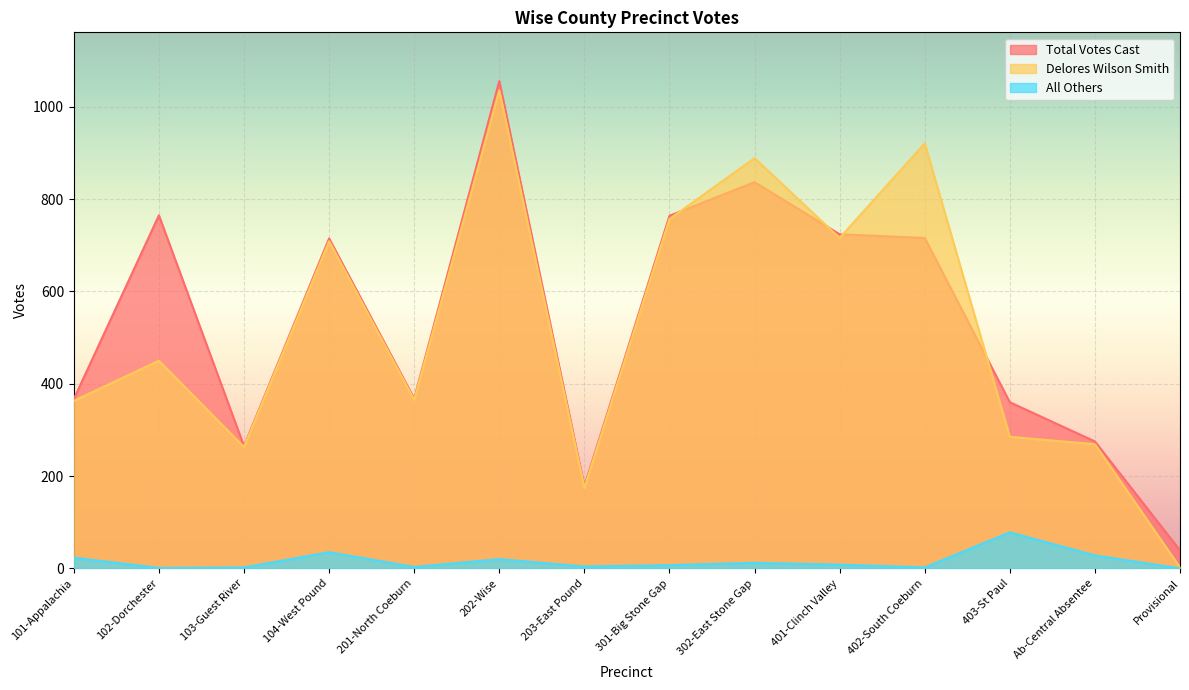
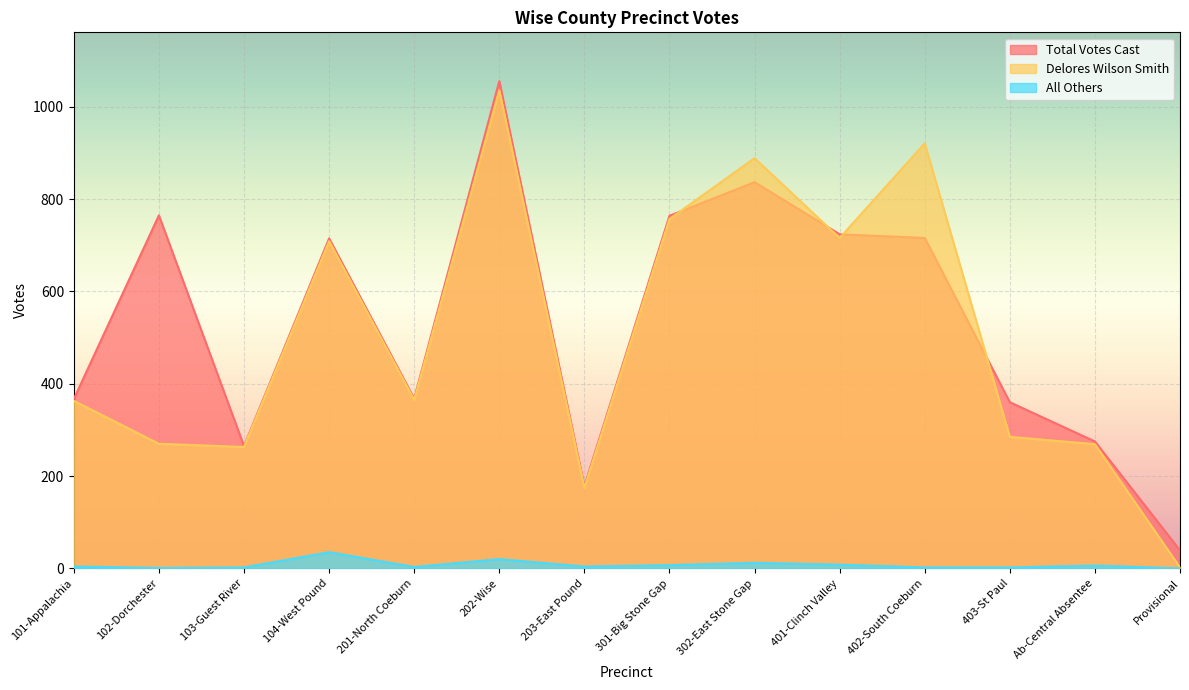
  {
    "Total Votes Cast": {
      "102-Dorchester": 770,
      "104-West Pound": 720,
      "202-Wise": 1060,
      "301-Big Stone Gap": 760,
      "302-East Stone Gap": 840,
      "401-Clinch Valley": 720,
      "402-South Coeburn": 720,
      "403-St Paul": 360,
      "Ab-Central Absentee": 280,
      "Provisional": 40
    },
    "Delores Wilson Smith": {
-     "102-Dorchester": 450,
+     "102-Dorchester": 270,
      "104-West Pound": 710,
      "202-Wise": 1040,
      "301-Big Stone Gap": 760,
      "302-East Stone Gap": 890,
      "401-Clinch Valley": 720,
      "402-South Coeburn": 920,
      "403-St Paul": 290,
      "Ab-Central Absentee": 270
    },
    "All Others": {
-     "101-Appalachia": 20,
+     "101-Appalachia": 0,
      "102-Dorchester": 0,
      "103-Guest River": 0,
      "104-West Pound": 40,
      "201-North Coeburn": 0,
      "202-Wise": 20,
      "203-East Pound": 0,
      "301-Big Stone Gap": 10,
      "302-East Stone Gap": 10,
      "401-Clinch Valley": 10,
      "402-South Coeburn": 0,
-     "403-St Paul": 80,
-     "Ab-Central Absentee": 30
+     "403-St Paul": 0,
+     "Ab-Central Absentee": 10
    }
  }
